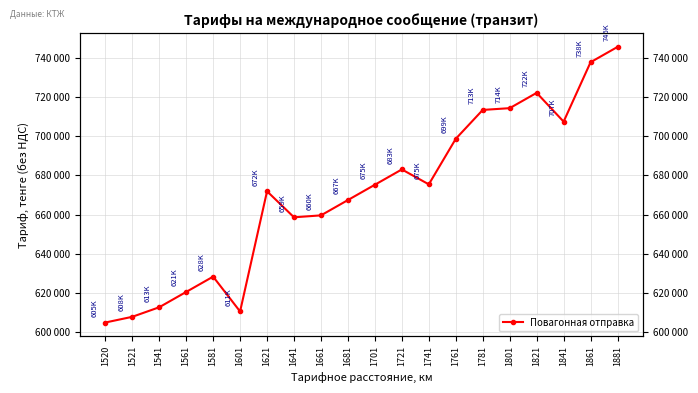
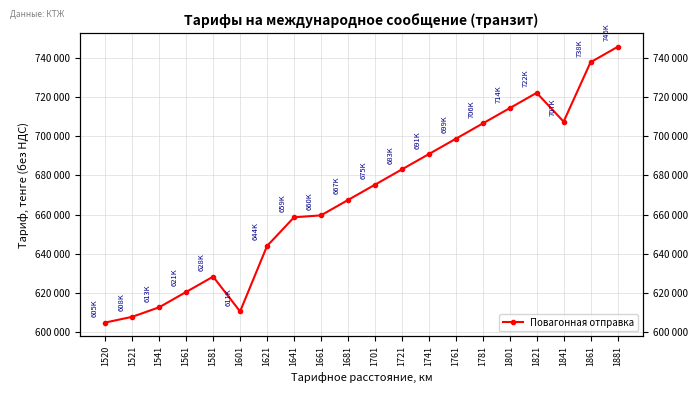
  {
    "1520": "605K",
    "1521": "608K",
    "1541": "613K",
    "1561": "621K",
    "1581": "628K",
    "1601": "611K",
-   "1621": "672K",
+   "1621": "644K",
    "1641": "659K",
    "1661": "660K",
    "1681": "667K",
    "1701": "675K",
    "1721": "683K",
-   "1741": "675K",
+   "1741": "691K",
    "1761": "699K",
-   "1781": "713K",
+   "1781": "706K",
    "1801": "714K",
    "1821": "722K",
    "1841": "707K",
    "1861": "738K",
    "1881": "746K"
  }
